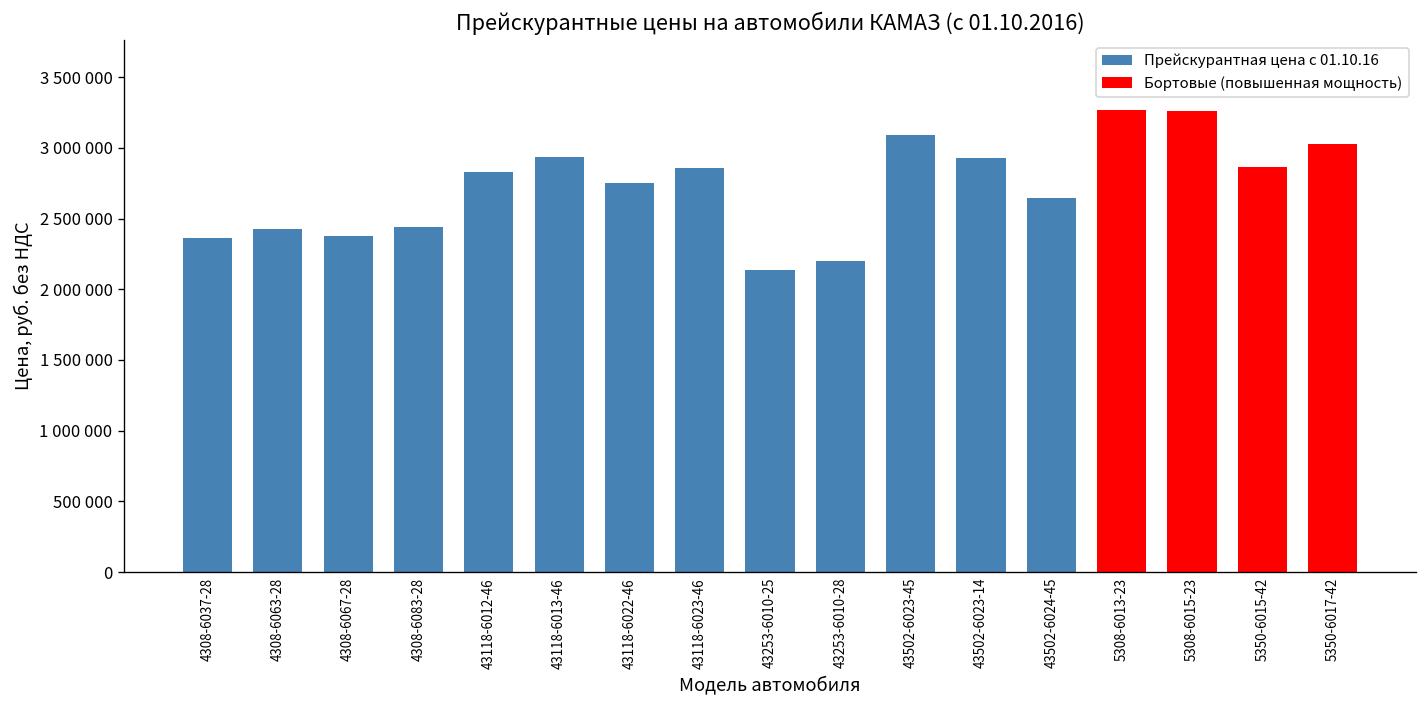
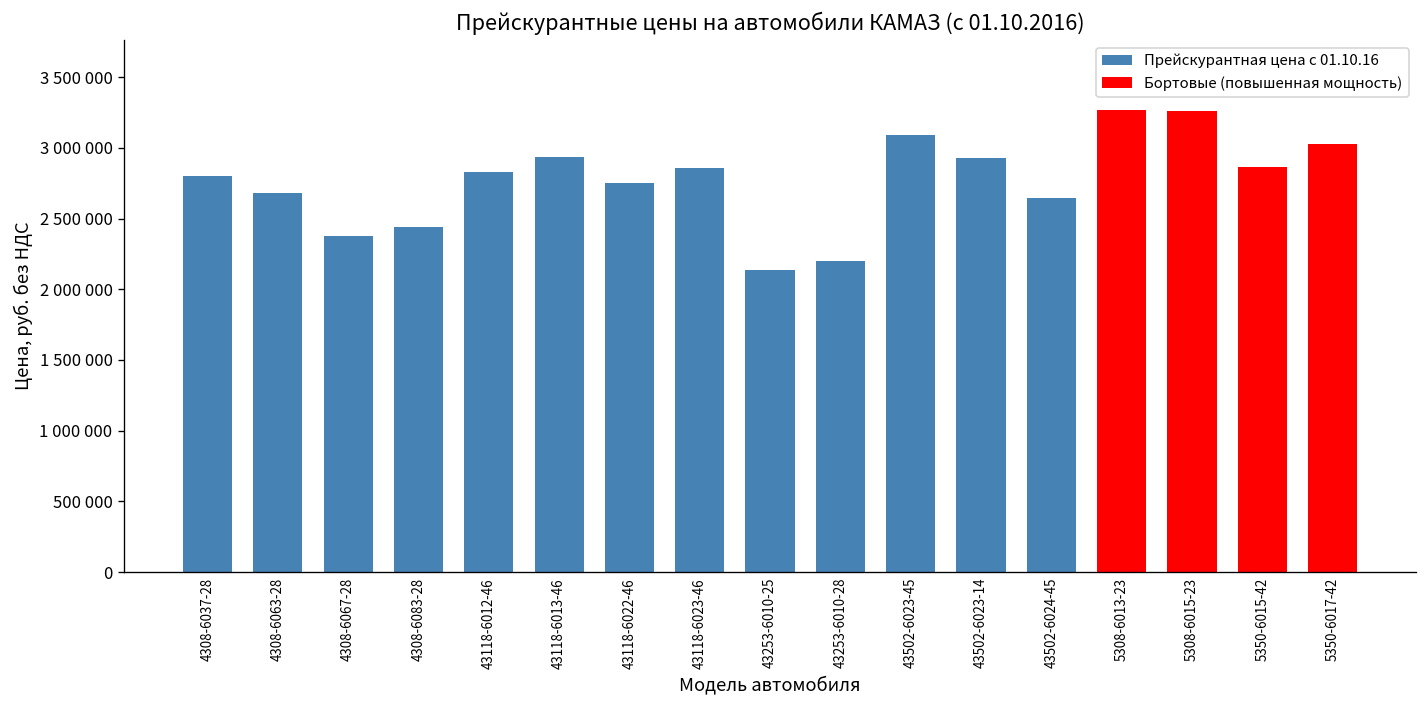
  {
    "Прейскурантная цена с 01.10.16": {
-     "4308-6037-28": 2360000,
-     "4308-6063-28": 2420000,
+     "4308-6037-28": 2800000,
+     "4308-6063-28": 2680000,
      "4308-6067-28": 2380000,
      "4308-6083-28": 2440000,
      "43118-6012-46": 2830000,
      "43118-6013-46": 2940000,
      "43118-6022-46": 2750000,
      "43118-6023-46": 2860000,
      "43253-6010-25": 2140000,
      "43253-6010-28": 2200000,
      "43502-6023-45": 3090000,
      "43502-6023-14": 2930000,
      "43502-6024-45": 2650000
    },
    "Бортовые (повышенная мощность)": {
      "5308-6013-23": 3270000,
      "5308-6015-23": 3260000,
      "5350-6015-42": 2860000,
      "5350-6017-42": 3030000
    }
  }
